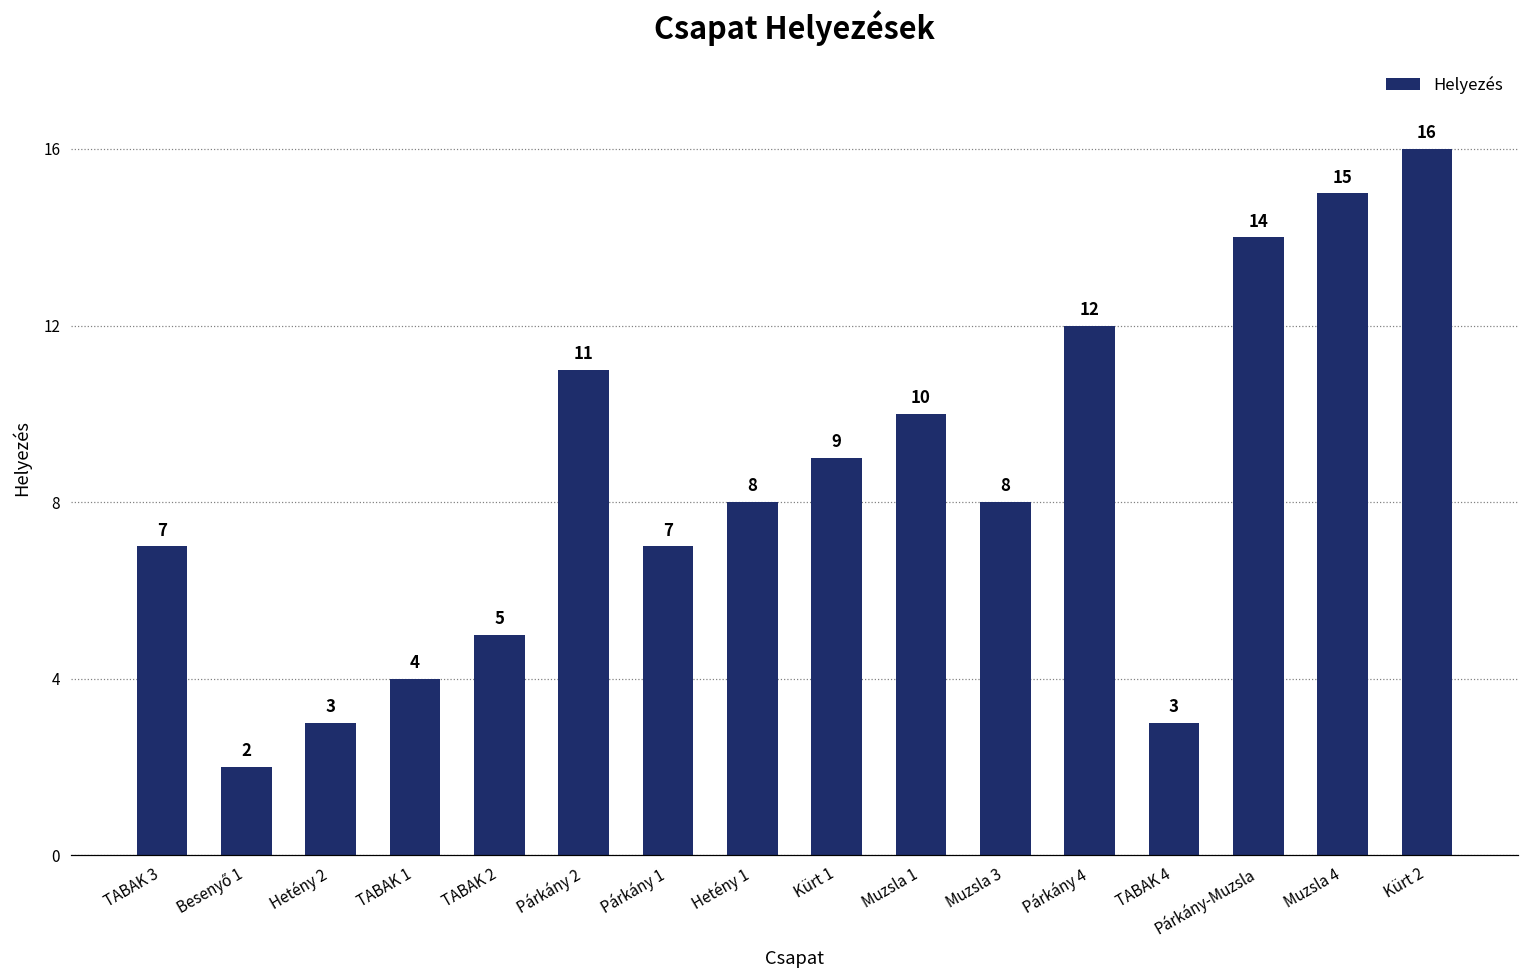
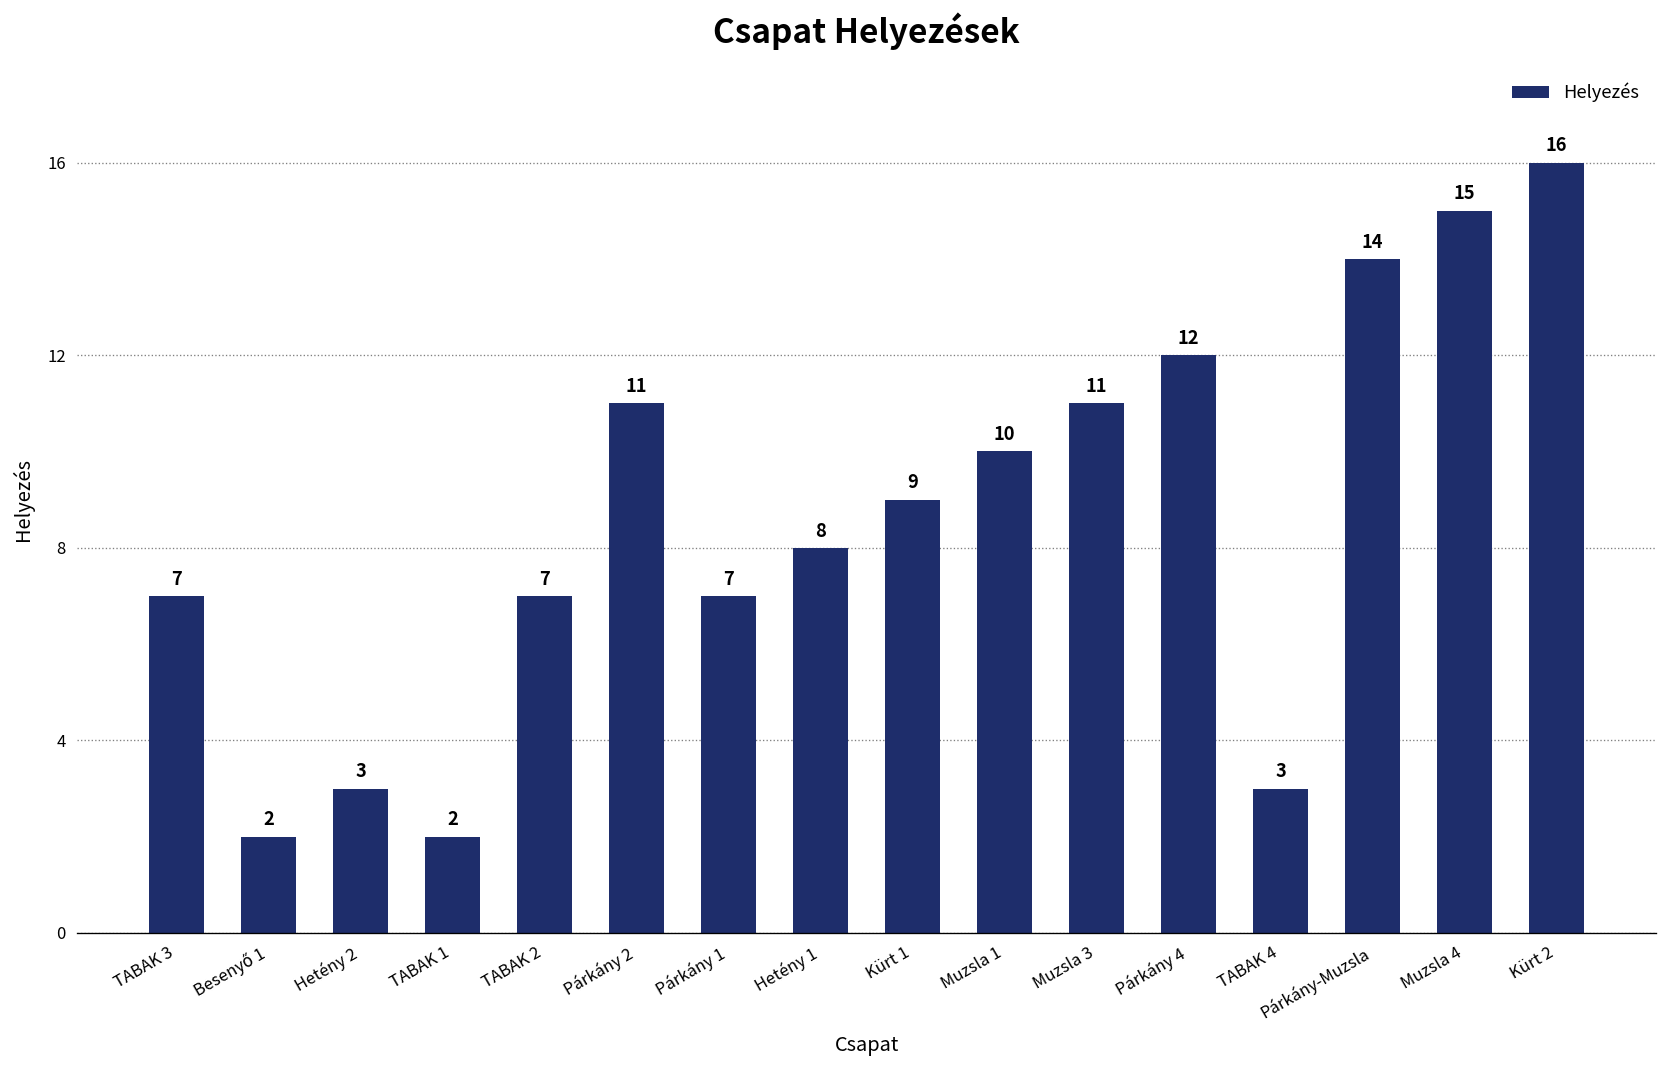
  {
    "TABAK 3": 7,
    "Besenyő 1": 2,
    "Hetény 2": 3,
-   "TABAK 1": 4,
-   "TABAK 2": 5,
+   "TABAK 1": 2,
+   "TABAK 2": 7,
    "Párkány 2": 11,
    "Párkány 1": 7,
    "Hetény 1": 8,
    "Kürt 1": 9,
    "Muzsla 1": 10,
-   "Muzsla 3": 8,
+   "Muzsla 3": 11,
    "Párkány 4": 12,
    "TABAK 4": 3,
    "Párkány-Muzsla": 14,
    "Muzsla 4": 15,
    "Kürt 2": 16
  }
